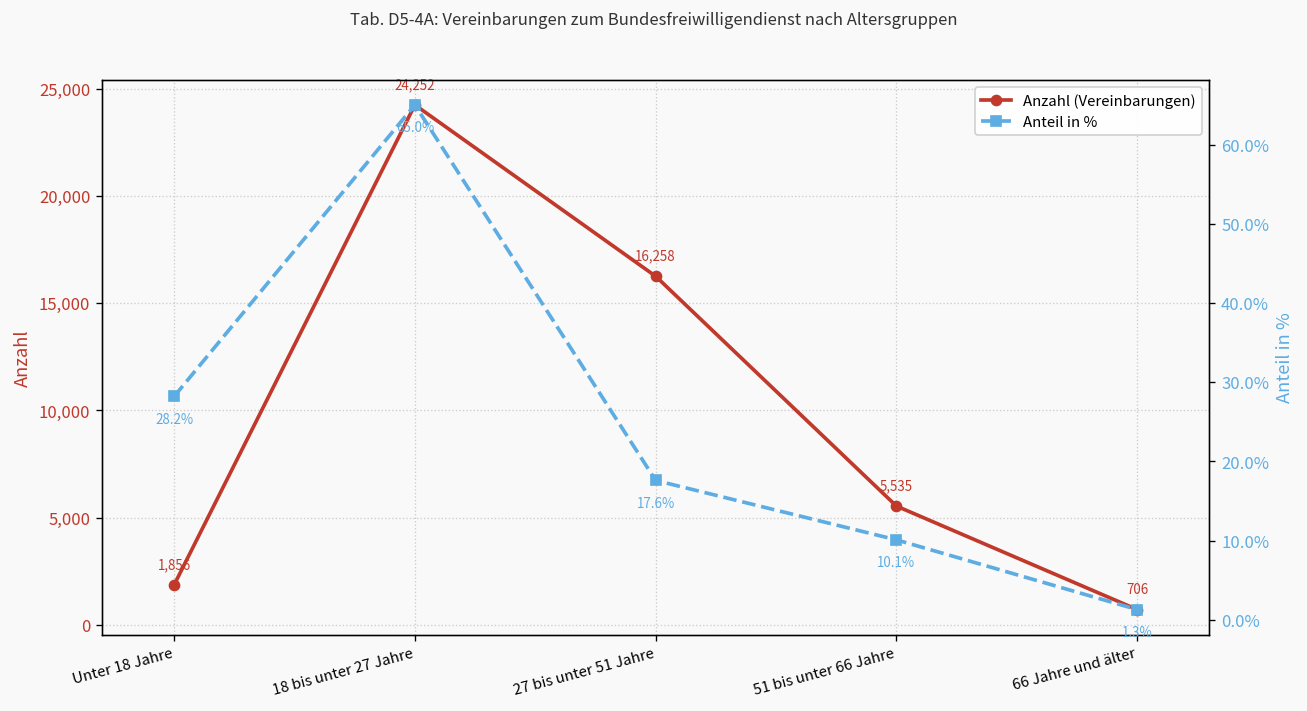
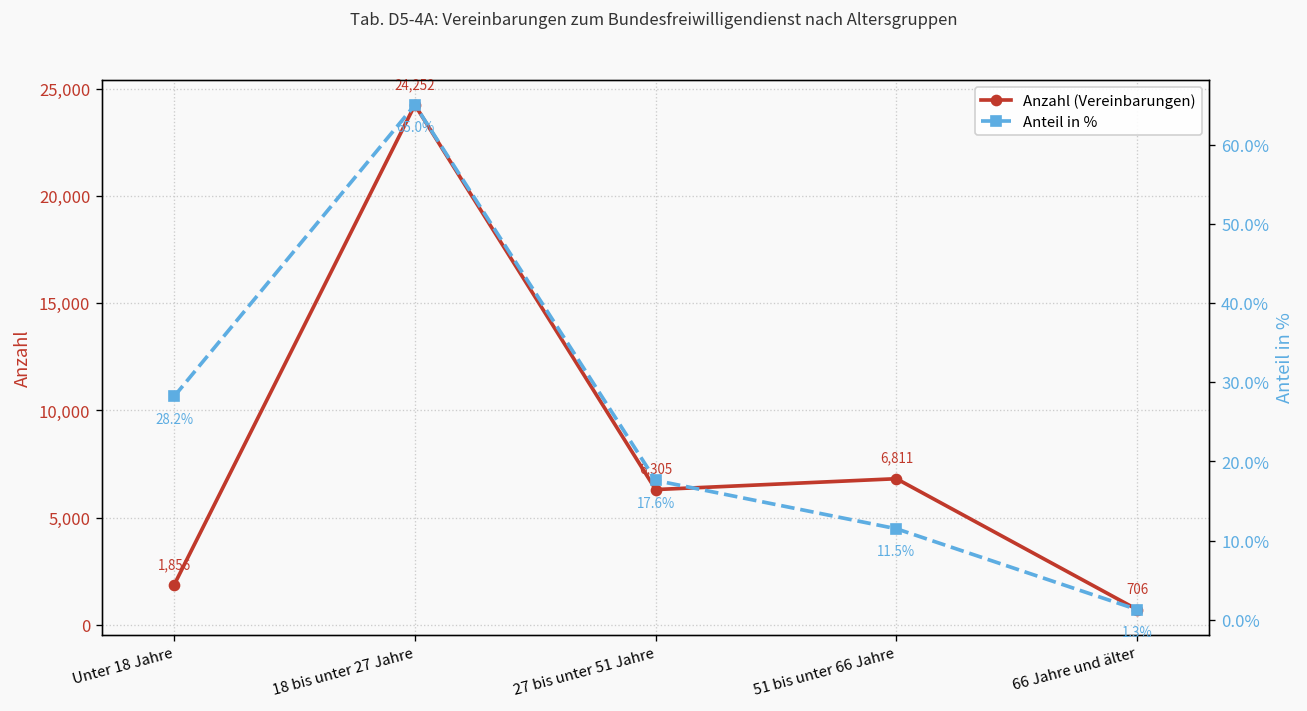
  {
    "Anzahl (Vereinbarungen)": {
      "Unter 18 Jahre": "1,856",
      "18 bis unter 27 Jahre": "24,252",
-     "27 bis unter 51 Jahre": "16,258",
-     "51 bis unter 66 Jahre": "5,535",
+     "27 bis unter 51 Jahre": "6,305",
+     "51 bis unter 66 Jahre": "6,811",
      "66 Jahre und älter": "706"
    },
    "Anteil in %": {
      "Unter 18 Jahre": "28.2%",
      "18 bis unter 27 Jahre": "65.0%",
      "27 bis unter 51 Jahre": "17.6%",
-     "51 bis unter 66 Jahre": "10.1%",
+     "51 bis unter 66 Jahre": "11.5%",
      "66 Jahre und älter": "1.3%"
    }
  }
